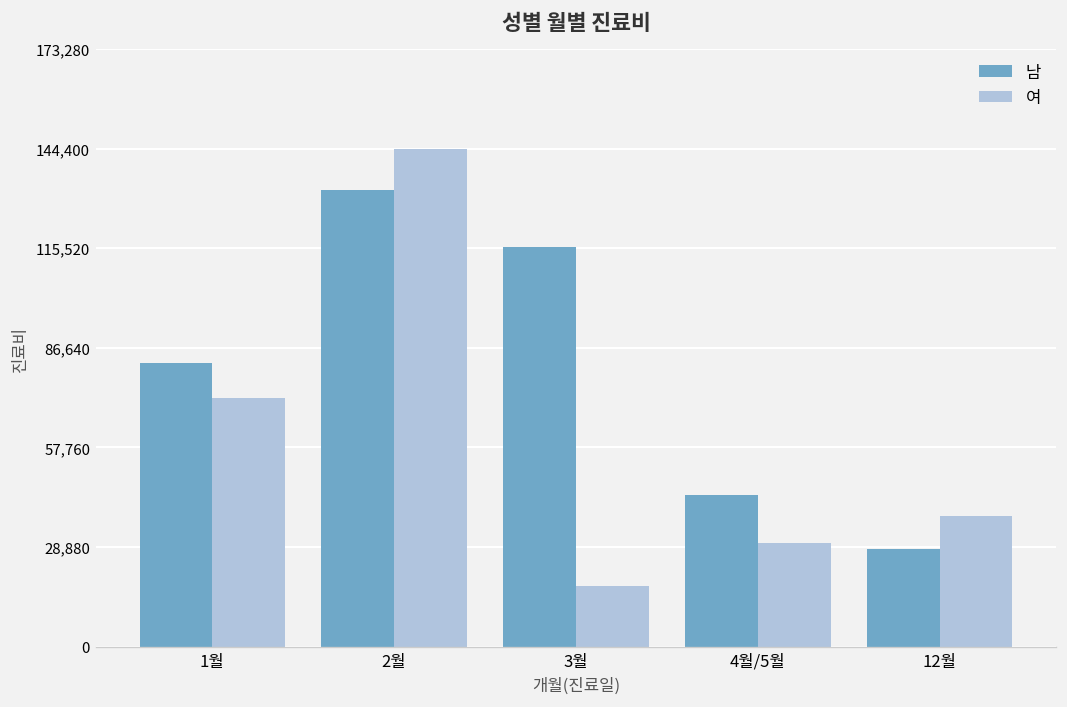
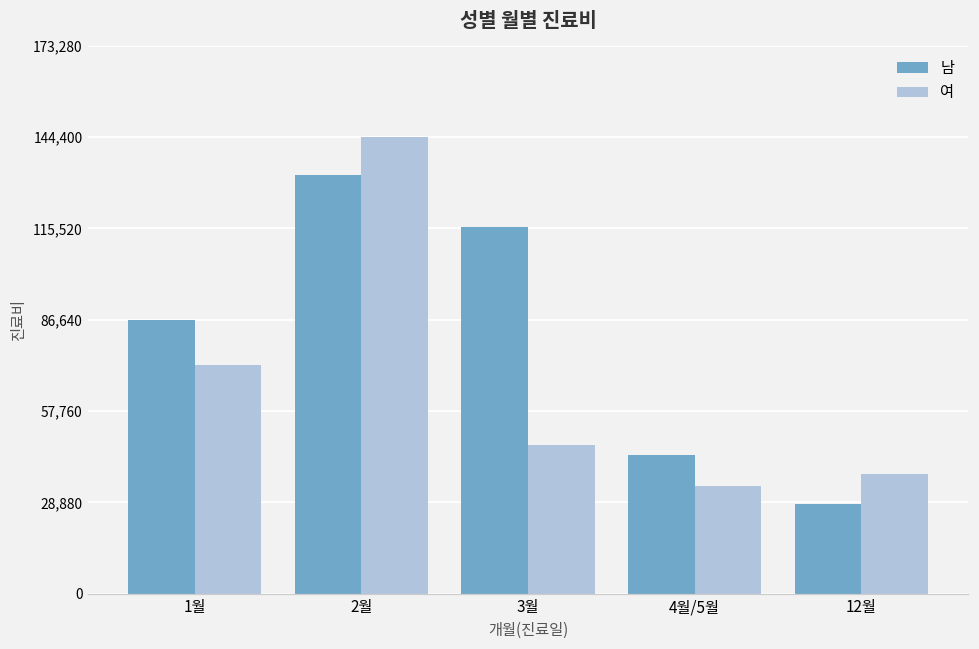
  {
    "남": {
-     "1월": "82,000",
+     "1월": "87,000",
      "2월": "133,000",
      "3월": "116,000",
      "4월/5월": "44,000",
      "12월": "28,000"
    },
    "여": {
      "1월": "72,000",
      "2월": "144,000",
-     "3월": "18,000",
-     "4월/5월": "30,000",
+     "3월": "47,000",
+     "4월/5월": "34,000",
      "12월": "38,000"
    }
  }
